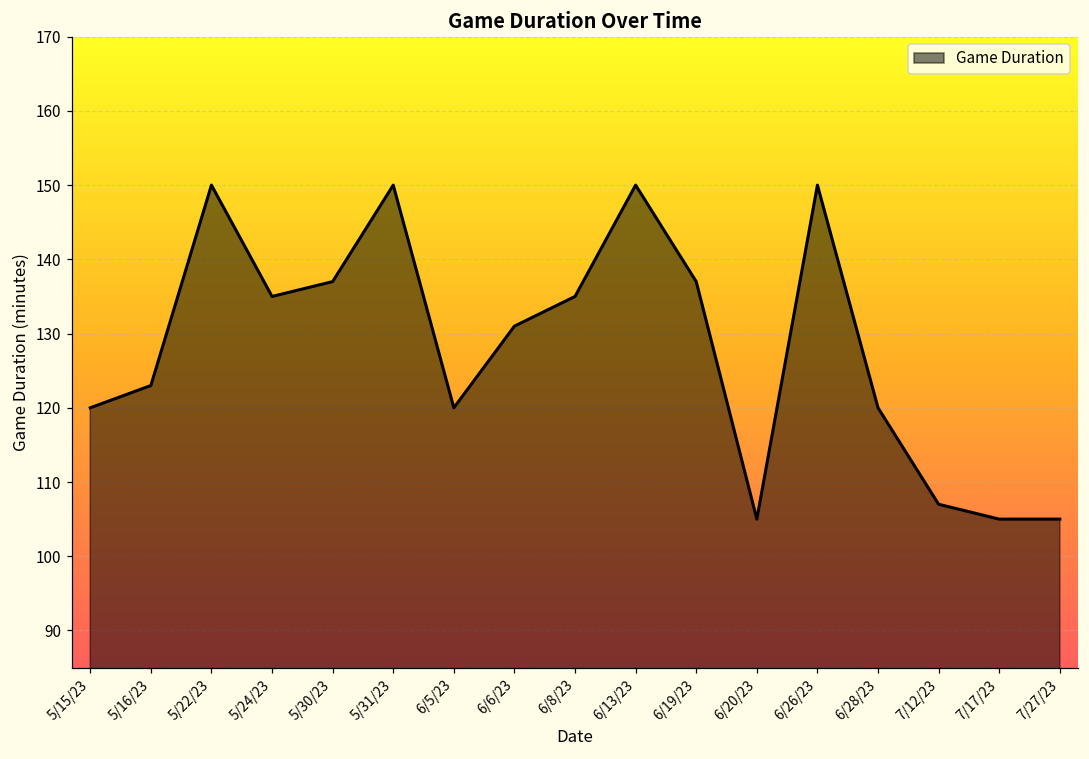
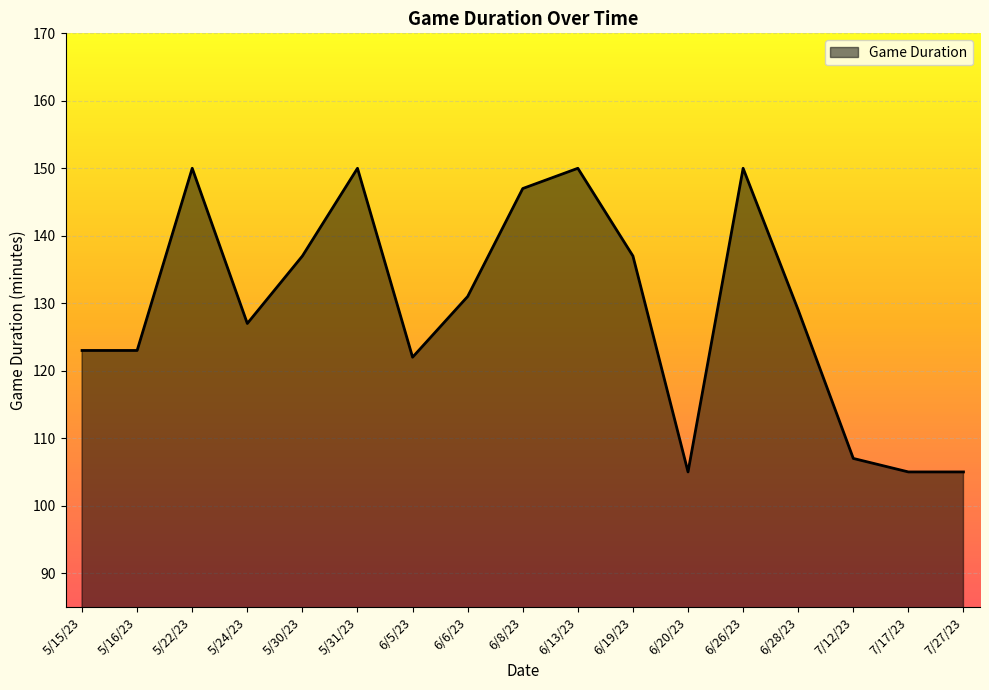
  {
-   "5/15/23": 120,
+   "5/15/23": 123,
    "5/16/23": 123,
    "5/22/23": 150,
-   "5/24/23": 135,
+   "5/24/23": 127,
    "5/30/23": 137,
    "5/31/23": 150,
-   "6/5/23": 120,
+   "6/5/23": 122,
    "6/6/23": 131,
-   "6/8/23": 135,
+   "6/8/23": 147,
    "6/13/23": 150,
    "6/19/23": 137,
    "6/20/23": 105,
    "6/26/23": 150,
-   "6/28/23": 120,
+   "6/28/23": 129,
    "7/12/23": 107,
    "7/17/23": 105,
    "7/27/23": 105
  }
